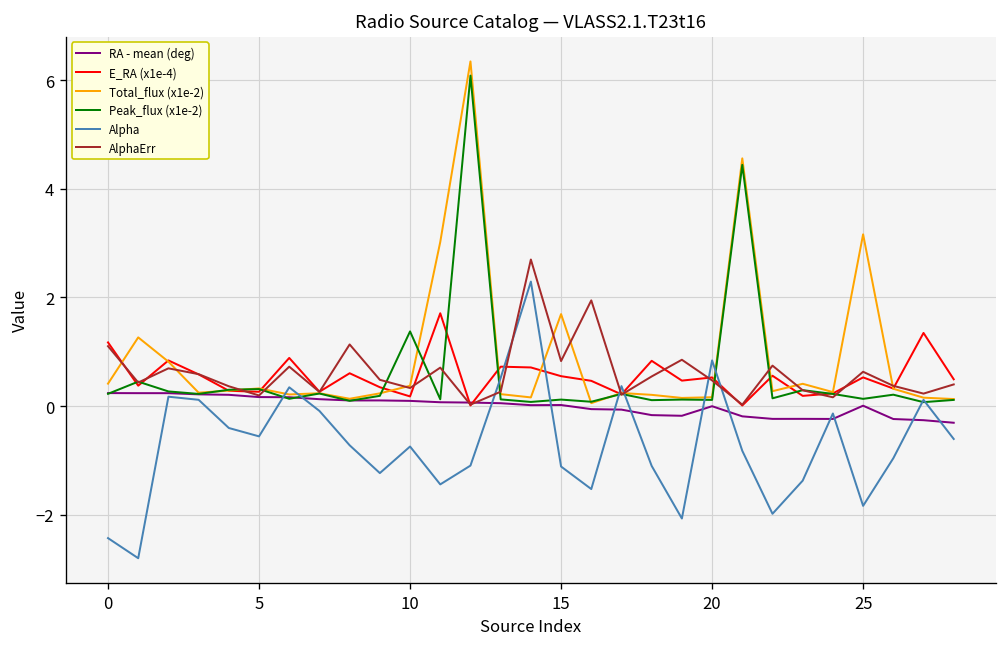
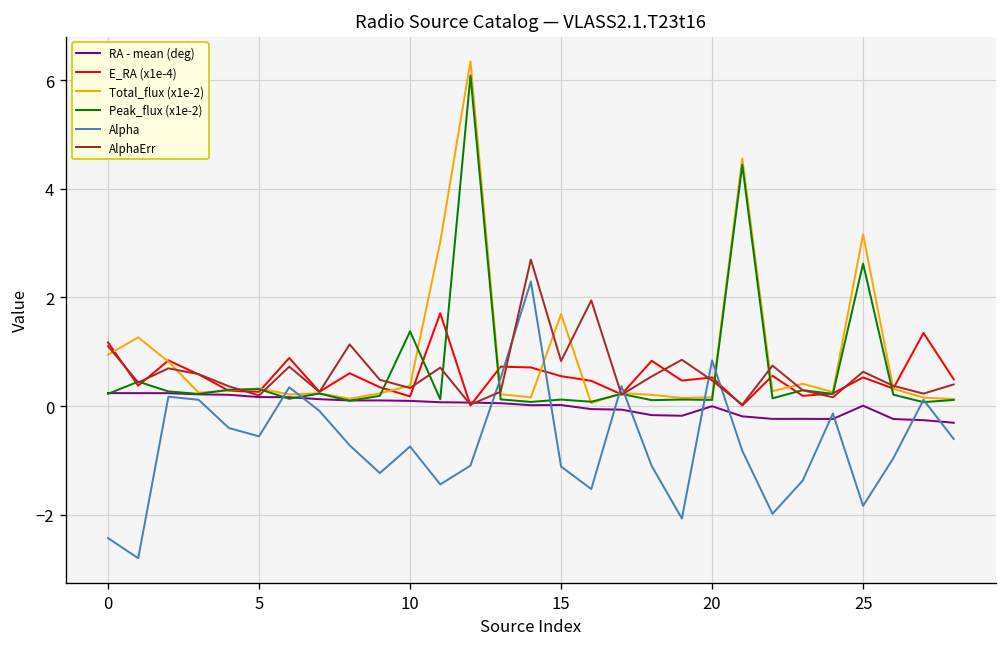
  {
    "RA - mean (deg)": {
      "10": 0.1,
      "15": 0.0,
      "20": 0.0,
      "25": 0.0
    },
    "E_RA (x1e-4)": {
      "0": 1.2,
      "10": 0.2,
      "15": 0.6,
      "25": 0.5
    },
    "Total_flux (x1e-2)": {
-     "0": 0.4,
+     "0": 0.9,
      "15": 1.7,
      "25": 3.2
    },
    "Peak_flux (x1e-2)": {
      "10": 1.4,
      "15": 0.1,
-     "25": 0.1
+     "25": 2.6
    },
    "Alpha": {
      "0": -2.4,
      "5": -0.6,
      "10": -0.7,
      "15": -1.1,
      "20": 0.8,
      "25": -1.8
    },
    "AlphaErr": {
      "0": 1.1,
      "15": 0.8,
      "25": 0.6
    }
  }
